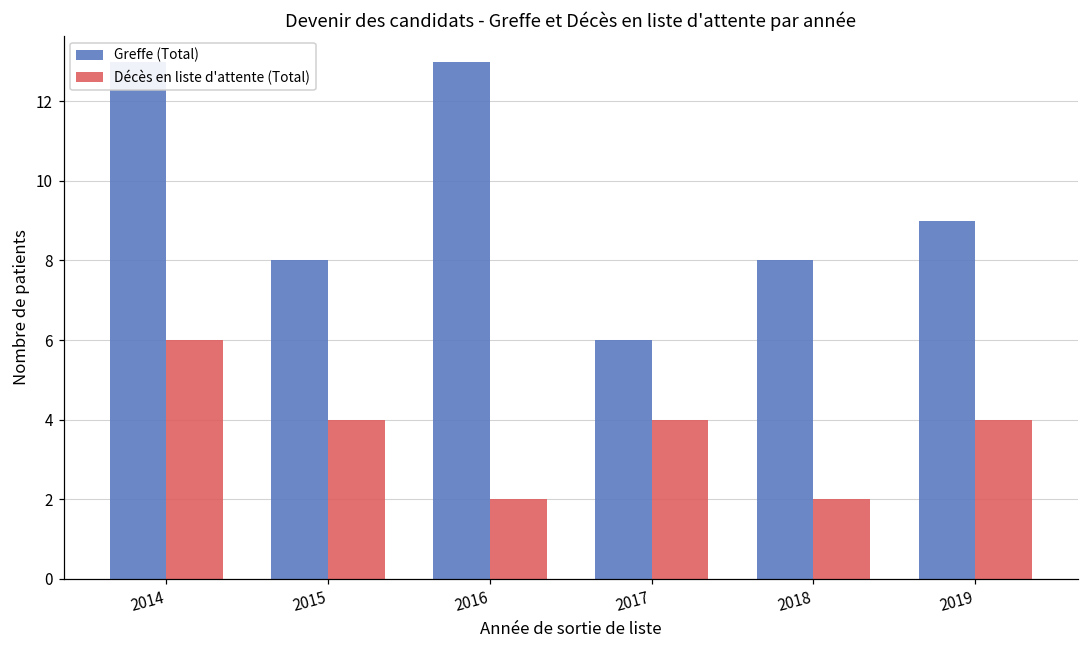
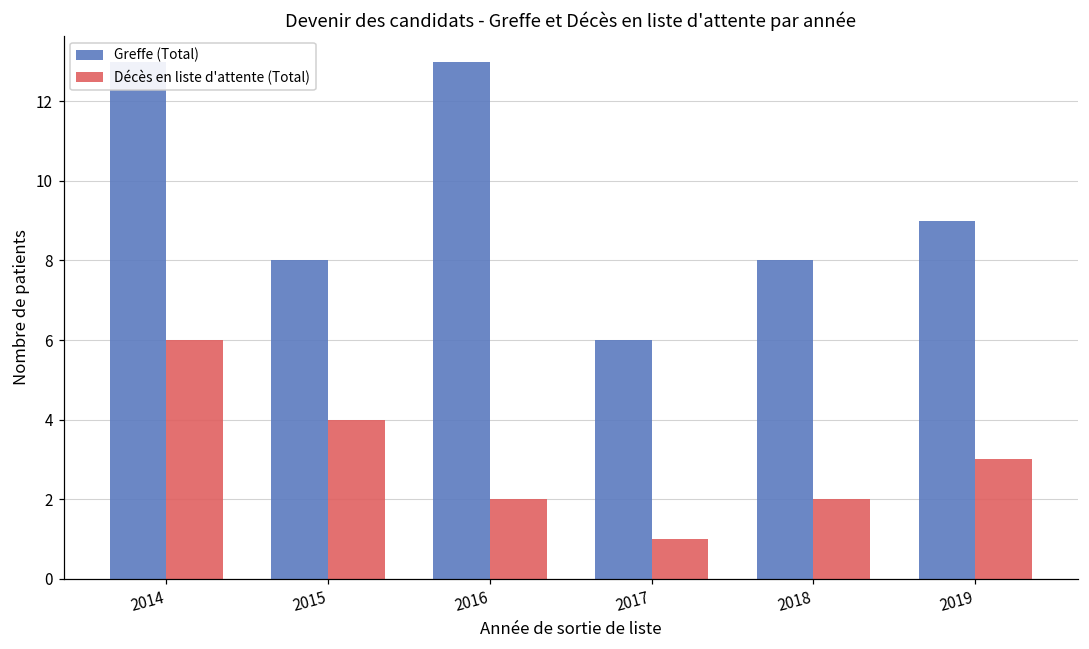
  {
    "Greffe (Total)": {
      "2015": 8,
      "2016": 13,
      "2017": 6,
      "2018": 8,
      "2019": 9
    },
    "Décès en liste d'attente (Total)": {
      "2014": 6,
      "2015": 4,
      "2016": 2,
-     "2017": 4,
+     "2017": 1,
      "2018": 2,
-     "2019": 4
+     "2019": 3
    }
  }
